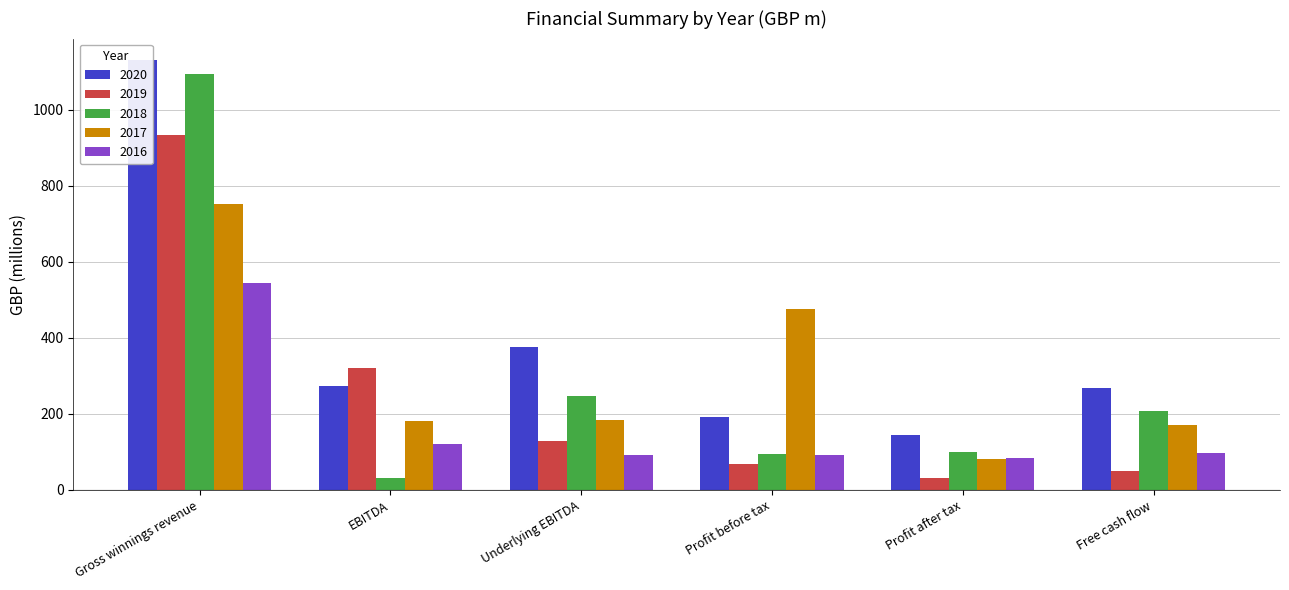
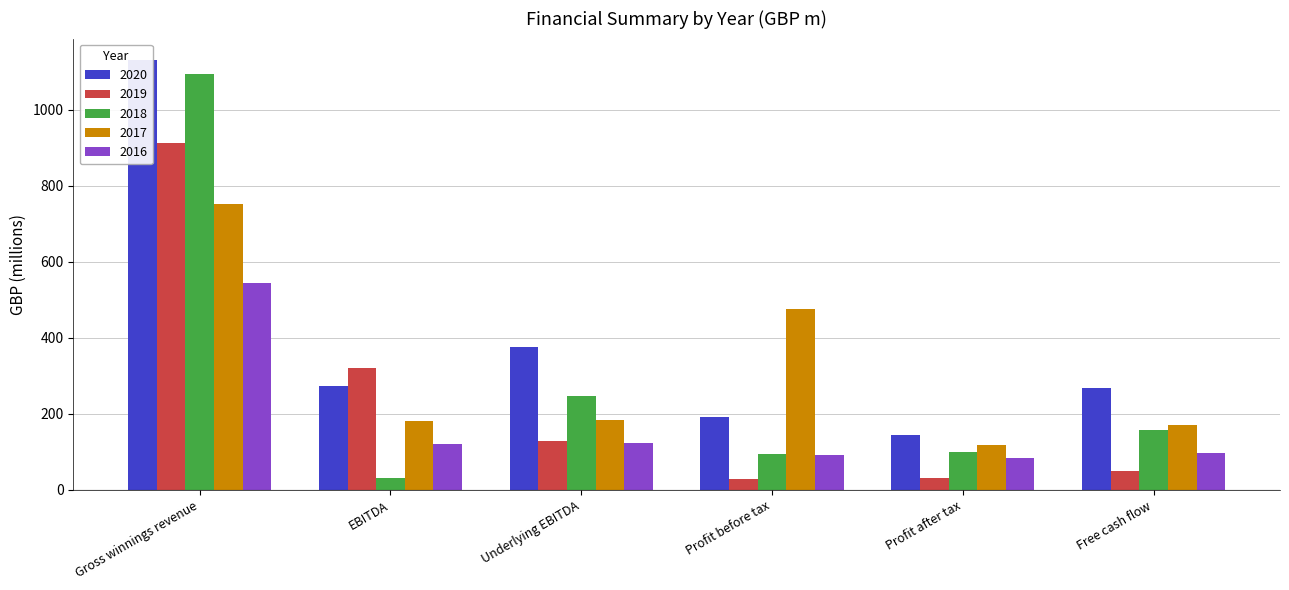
  {
    "2020": {
      "EBITDA": 270,
      "Underlying EBITDA": 380,
      "Profit before tax": 190,
      "Profit after tax": 140,
      "Free cash flow": 270
    },
    "2019": {
-     "Gross winnings revenue": 930,
+     "Gross winnings revenue": 910,
      "EBITDA": 320,
      "Underlying EBITDA": 130,
-     "Profit before tax": 70,
+     "Profit before tax": 30,
      "Profit after tax": 30,
      "Free cash flow": 50
    },
    "2018": {
      "Gross winnings revenue": 1090,
      "EBITDA": 30,
      "Underlying EBITDA": 250,
      "Profit before tax": 90,
      "Profit after tax": 100,
-     "Free cash flow": 210
+     "Free cash flow": 160
    },
    "2017": {
      "Gross winnings revenue": 750,
      "EBITDA": 180,
      "Underlying EBITDA": 190,
      "Profit before tax": 480,
-     "Profit after tax": 80,
+     "Profit after tax": 120,
      "Free cash flow": 170
    },
    "2016": {
      "Gross winnings revenue": 540,
      "EBITDA": 120,
-     "Underlying EBITDA": 90,
+     "Underlying EBITDA": 120,
      "Profit before tax": 90,
      "Profit after tax": 80,
      "Free cash flow": 100
    }
  }
